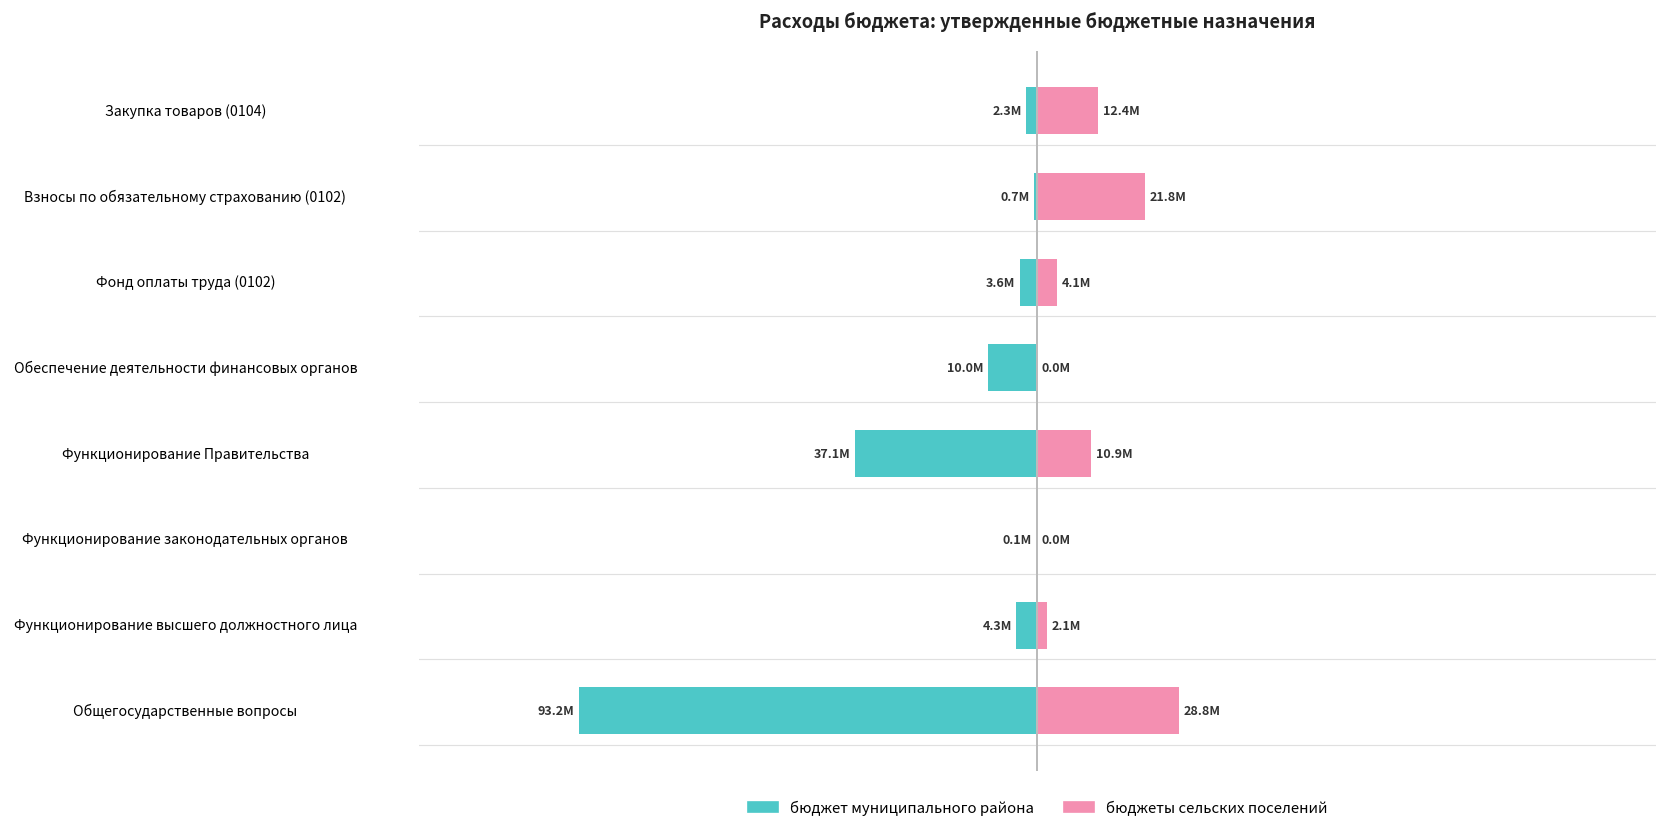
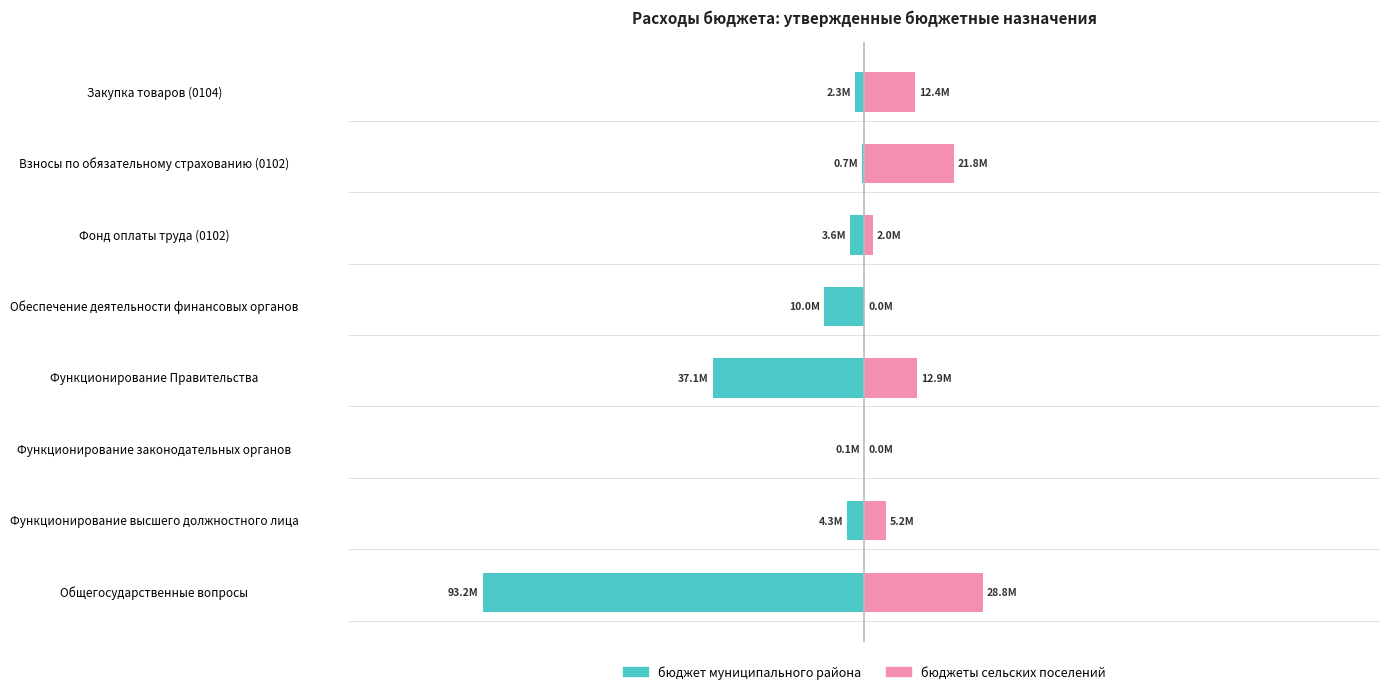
  {
    "бюджеты сельских поселений": {
      "Закупка товаров (0104)": "12.4M",
      "Взносы по обязательному страхованию (0102)": "21.8M",
-     "Фонд оплаты труда (0102)": "4.1M",
+     "Фонд оплаты труда (0102)": "2.0M",
      "Обеспечение деятельности финансовых органов": "0.0M",
-     "Функционирование Правительства": "10.9M",
+     "Функционирование Правительства": "12.9M",
      "Функционирование законодательных органов": "0.0M",
-     "Функционирование высшего должностного лица": "2.1M",
+     "Функционирование высшего должностного лица": "5.2M",
      "Общегосударственные вопросы": "28.8M"
    }
  }
